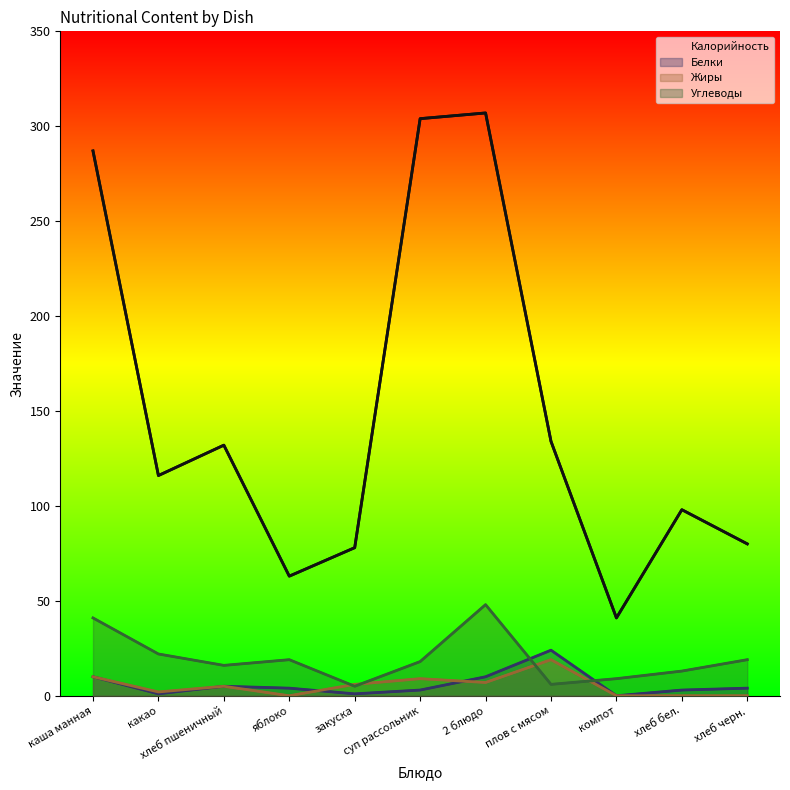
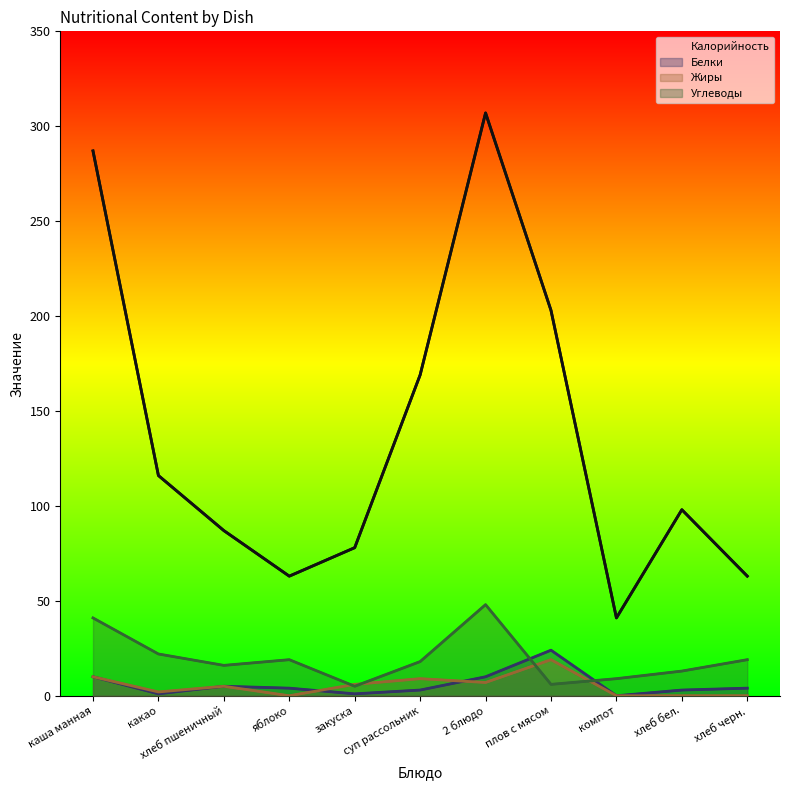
  {
    "Калорийность": {
      "каша манная": 287,
      "какао": 116,
-     "хлеб пшеничный": 132,
+     "хлеб пшеничный": 87,
      "яблоко": 63,
      "закуска": 78,
-     "суп рассольник": 304,
+     "суп рассольник": 169,
      "2 блюдо": 307,
-     "плов с мясом": 134,
+     "плов с мясом": 203,
      "компот": 41,
      "хлеб бел.": 98,
-     "хлеб черн.": 80
+     "хлеб черн.": 63
    }
  }
